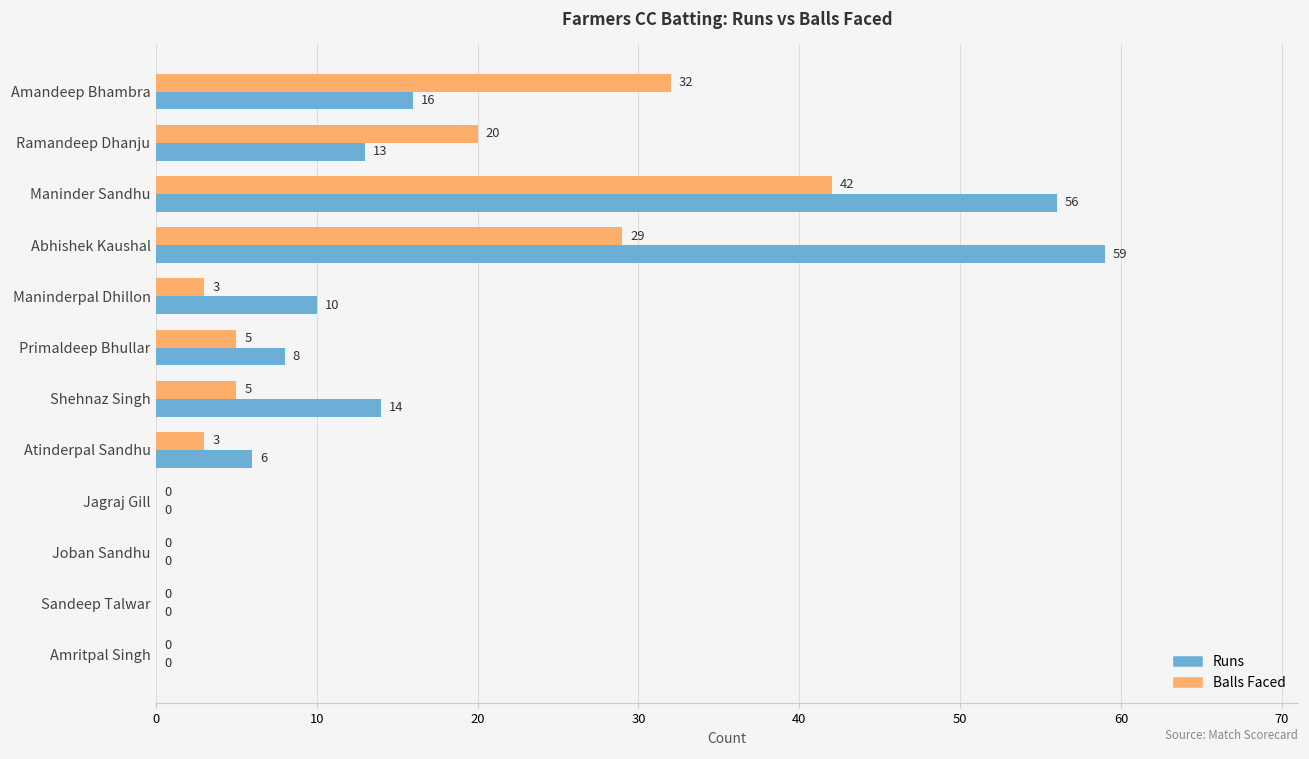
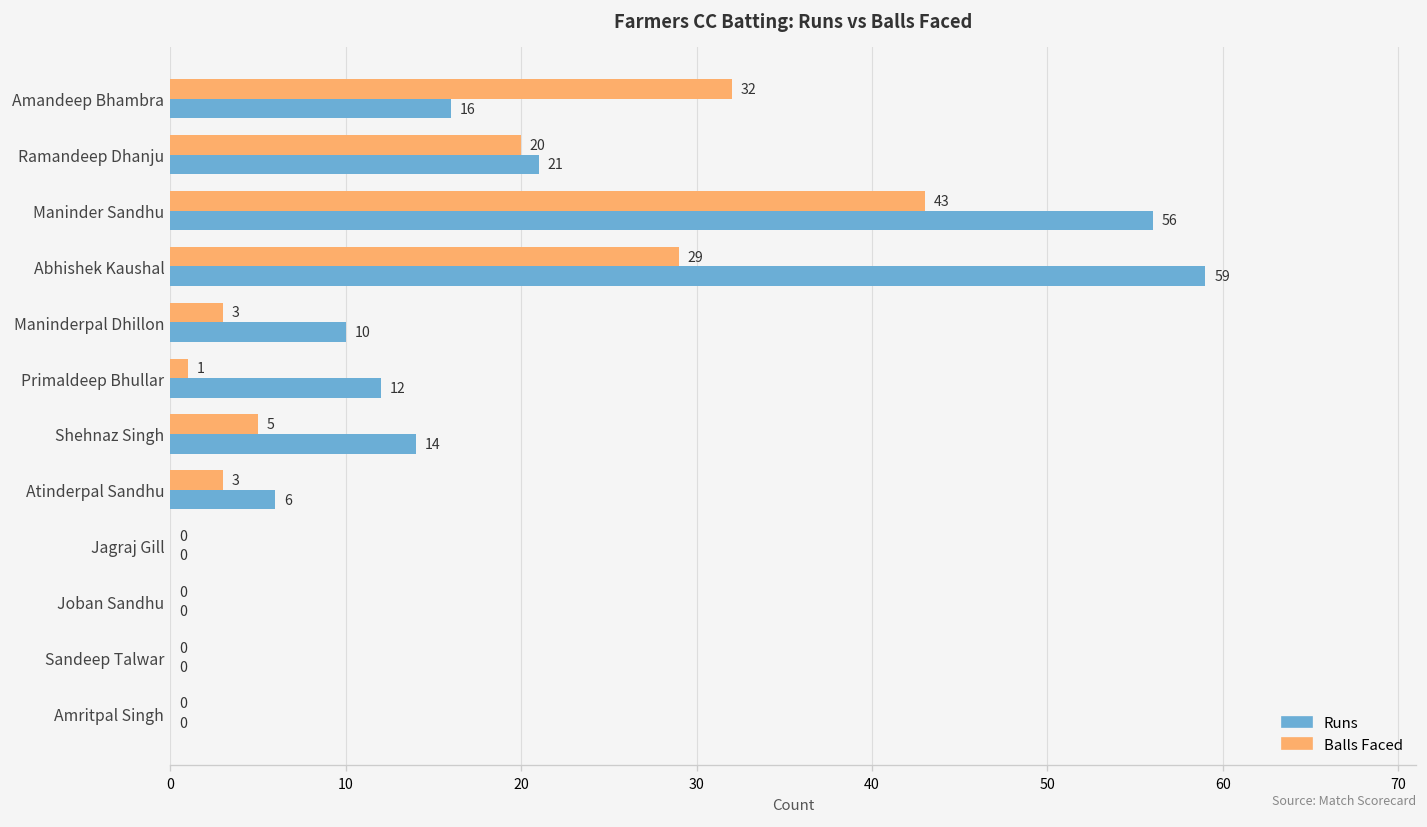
  {
    "Runs": {
      "Amandeep Bhambra": 16,
-     "Ramandeep Dhanju": 13,
+     "Ramandeep Dhanju": 21,
      "Maninder Sandhu": 56,
      "Abhishek Kaushal": 59,
      "Maninderpal Dhillon": 10,
-     "Primaldeep Bhullar": 8,
+     "Primaldeep Bhullar": 12,
      "Shehnaz Singh": 14,
      "Atinderpal Sandhu": 6,
      "Jagraj Gill": 0,
      "Joban Sandhu": 0,
      "Sandeep Talwar": 0,
      "Amritpal Singh": 0
    },
    "Balls Faced": {
      "Amandeep Bhambra": 32,
      "Ramandeep Dhanju": 20,
-     "Maninder Sandhu": 42,
+     "Maninder Sandhu": 43,
      "Abhishek Kaushal": 29,
      "Maninderpal Dhillon": 3,
-     "Primaldeep Bhullar": 5,
+     "Primaldeep Bhullar": 1,
      "Shehnaz Singh": 5,
      "Atinderpal Sandhu": 3,
      "Jagraj Gill": 0,
      "Joban Sandhu": 0,
      "Sandeep Talwar": 0,
      "Amritpal Singh": 0
    }
  }
